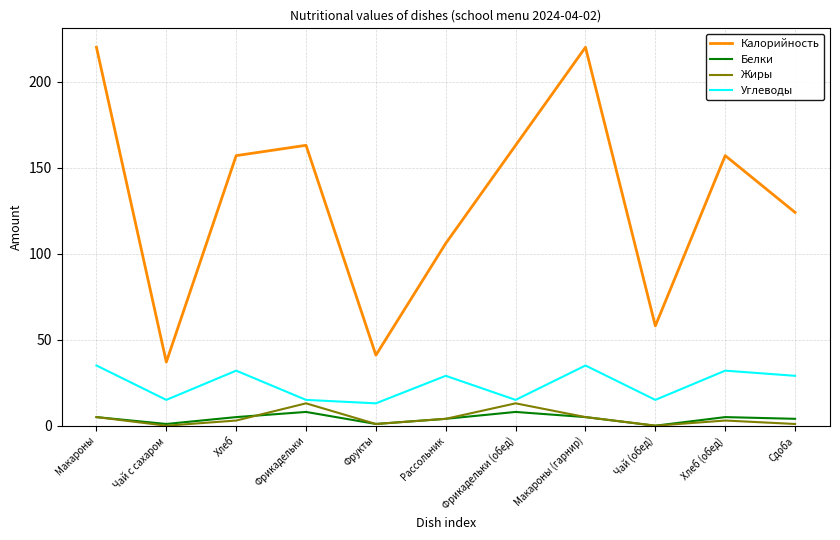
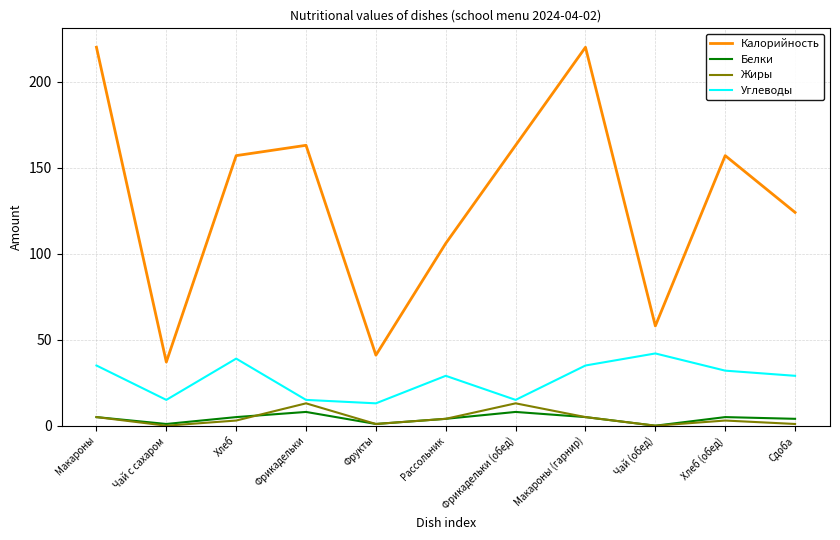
  {
    "Калорийность": {
      "Макароны": 220,
      "Чай с сахаром": 37,
      "Хлеб": 157,
      "Фрикадельки": 163,
      "Фрукты": 41,
      "Рассольник": 106,
      "Фрикадельки (обед)": 163,
      "Макароны (гарнир)": 220,
      "Чай (обед)": 58,
      "Хлеб (обед)": 157,
      "Сдоба": 124
    },
    "Белки": {
      "Хлеб": 5,
      "Фрикадельки": 8,
      "Фрикадельки (обед)": 8,
      "Хлеб (обед)": 5,
      "Сдоба": 4
    },
    "Жиры": {
      "Хлеб": 3,
      "Фрикадельки": 13,
      "Фрикадельки (обед)": 13,
      "Хлеб (обед)": 3,
      "Сдоба": 1
    },
    "Углеводы": {
      "Макароны": 35,
      "Чай с сахаром": 15,
-     "Хлеб": 32,
+     "Хлеб": 39,
      "Фрикадельки": 15,
      "Фрукты": 13,
      "Рассольник": 29,
      "Фрикадельки (обед)": 15,
      "Макароны (гарнир)": 35,
-     "Чай (обед)": 15,
+     "Чай (обед)": 42,
      "Хлеб (обед)": 32,
      "Сдоба": 29
    }
  }
